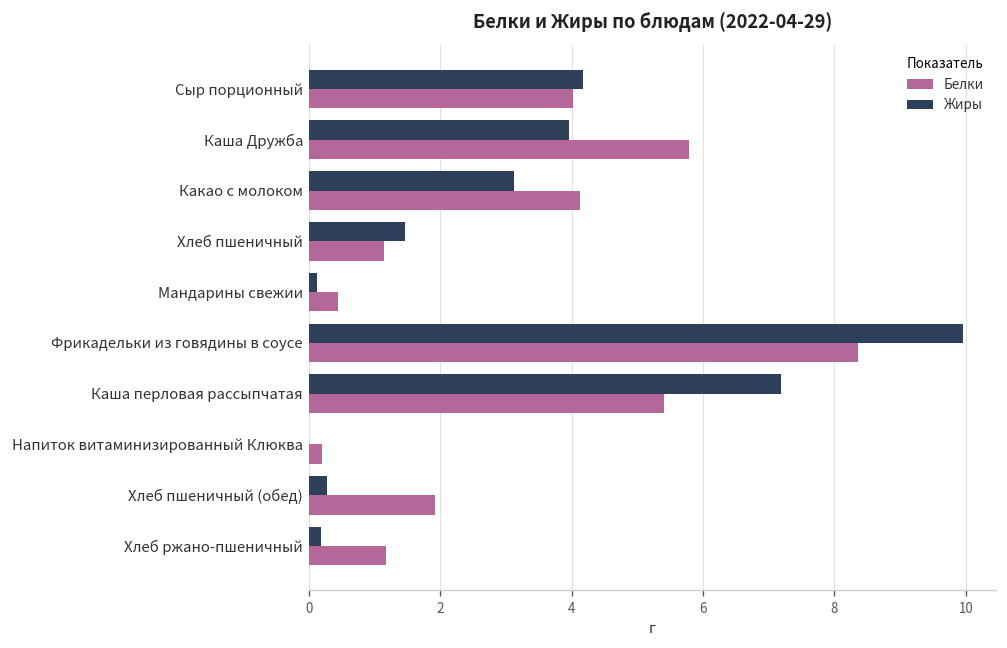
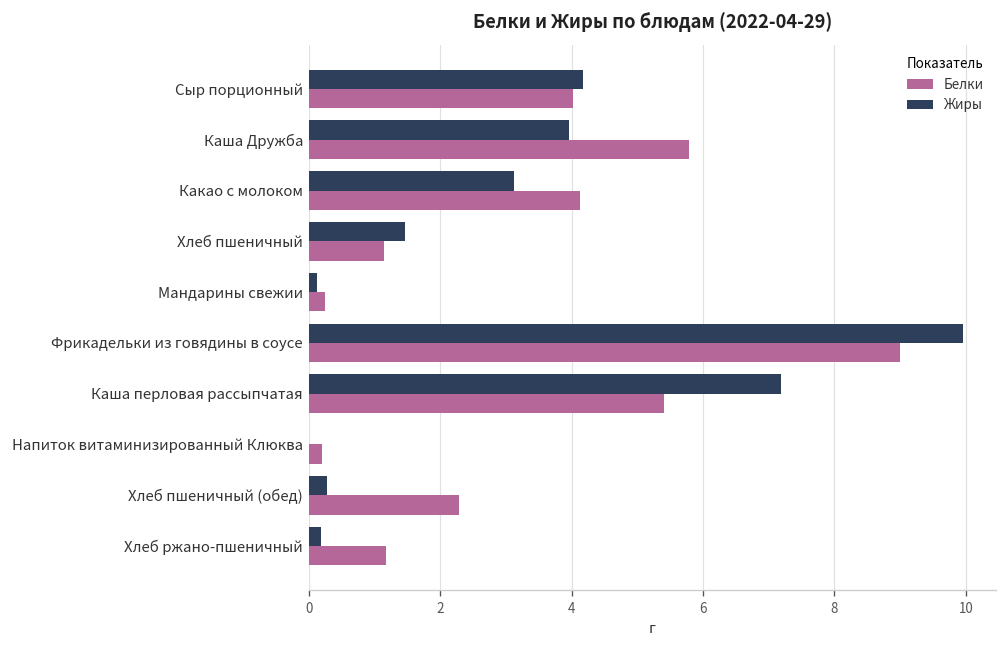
  {
    "Белки": {
      "Сыр порционный": 4.0,
      "Каша Дружба": 5.8,
      "Какао с молоком": 4.1,
      "Хлеб пшеничный": 1.1,
-     "Мандарины свежии": 0.4,
-     "Фрикадельки из говядины в соусе": 8.4,
+     "Мандарины свежии": 0.2,
+     "Фрикадельки из говядины в соусе": 9.0,
      "Каша перловая рассыпчатая": 5.4,
      "Напиток витаминизированный Клюква": 0.2,
-     "Хлеб пшеничный (обед)": 1.9,
+     "Хлеб пшеничный (обед)": 2.3,
      "Хлеб ржано-пшеничный": 1.2
    },
    "Жиры": {
      "Сыр порционный": 4.2,
      "Каша Дружба": 4.0,
      "Какао с молоком": 3.1,
      "Хлеб пшеничный": 1.5,
      "Мандарины свежии": 0.1,
      "Фрикадельки из говядины в соусе": 10.0,
      "Каша перловая рассыпчатая": 7.2,
      "Напиток витаминизированный Клюква": 0.0,
      "Хлеб пшеничный (обед)": 0.3,
      "Хлеб ржано-пшеничный": 0.2
    }
  }
